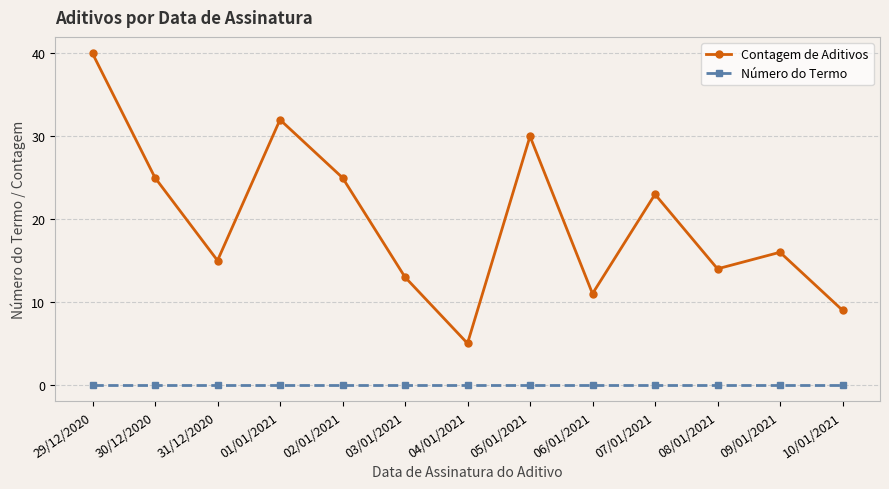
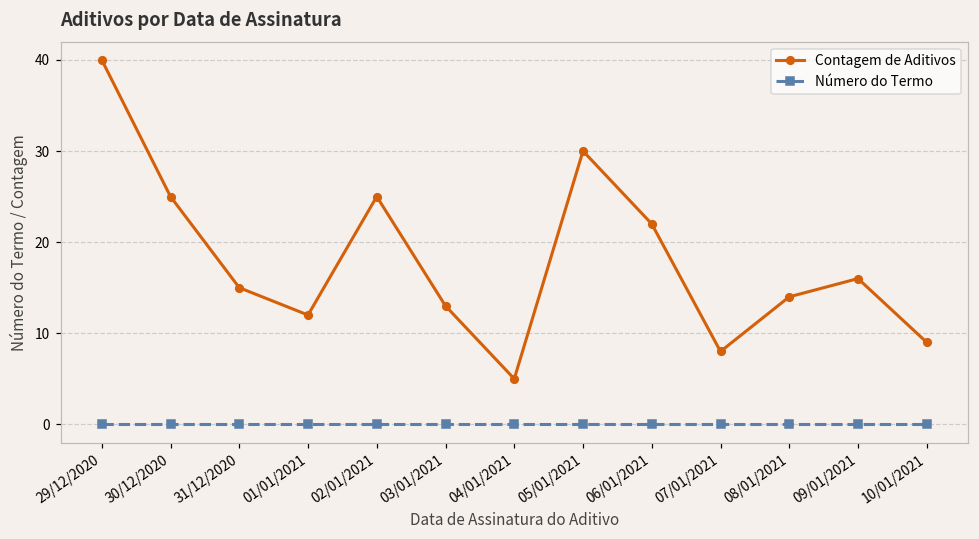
  {
    "Contagem de Aditivos": {
      "29/12/2020": 40,
      "30/12/2020": 25,
      "31/12/2020": 15,
-     "01/01/2021": 32,
+     "01/01/2021": 12,
      "02/01/2021": 25,
      "03/01/2021": 13,
      "04/01/2021": 5,
      "05/01/2021": 30,
-     "06/01/2021": 11,
-     "07/01/2021": 23,
+     "06/01/2021": 22,
+     "07/01/2021": 8,
      "08/01/2021": 14,
      "09/01/2021": 16,
      "10/01/2021": 9
    },
    "Número do Termo": {
      "29/12/2020": 0,
      "30/12/2020": 0,
      "31/12/2020": 0,
      "01/01/2021": 0,
      "02/01/2021": 0,
      "03/01/2021": 0,
      "04/01/2021": 0,
      "05/01/2021": 0,
      "06/01/2021": 0,
      "07/01/2021": 0,
      "08/01/2021": 0,
      "09/01/2021": 0,
      "10/01/2021": 0
    }
  }
